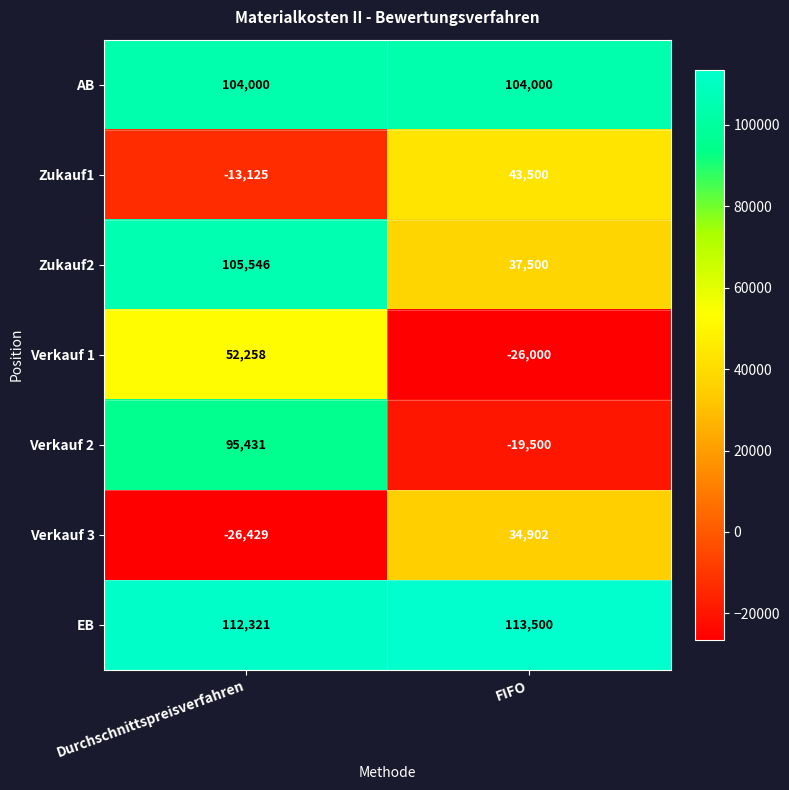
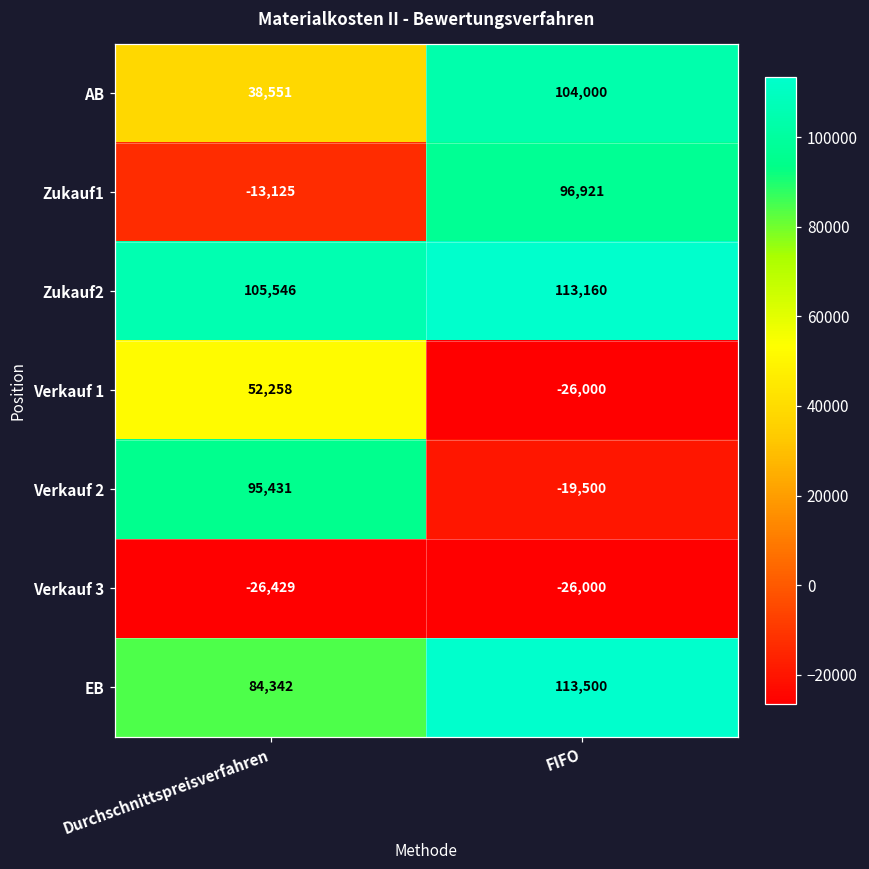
  {
    "AB": {
-     "Durchschnittspreisverfahren": "104,000",
+     "Durchschnittspreisverfahren": "38,551",
      "FIFO": "104,000"
    },
    "Zukauf1": {
      "Durchschnittspreisverfahren": "-13,125",
-     "FIFO": "43,500"
+     "FIFO": "96,921"
    },
    "Zukauf2": {
      "Durchschnittspreisverfahren": "105,546",
-     "FIFO": "37,500"
+     "FIFO": "113,160"
    },
    "Verkauf 1": {
      "Durchschnittspreisverfahren": "52,258",
      "FIFO": "-26,000"
    },
    "Verkauf 2": {
      "Durchschnittspreisverfahren": "95,431",
      "FIFO": "-19,500"
    },
    "Verkauf 3": {
      "Durchschnittspreisverfahren": "-26,429",
-     "FIFO": "34,902"
+     "FIFO": "-26,000"
    },
    "EB": {
-     "Durchschnittspreisverfahren": "112,321",
+     "Durchschnittspreisverfahren": "84,342",
      "FIFO": "113,500"
    }
  }
